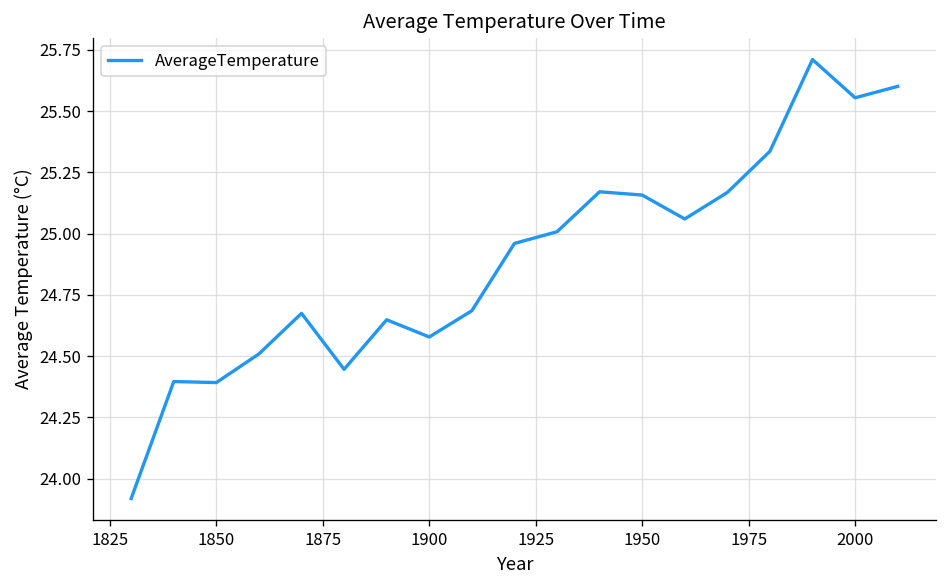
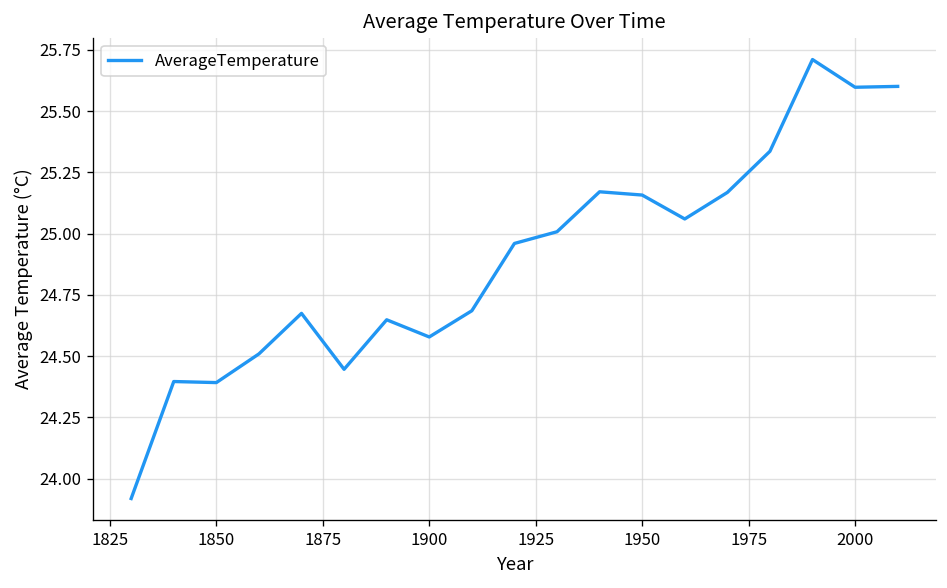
  {
    "1850": 24.39,
    "1900": 24.58,
    "1950": 25.16,
-   "2000": 25.55
+   "2000": 25.60
  }
